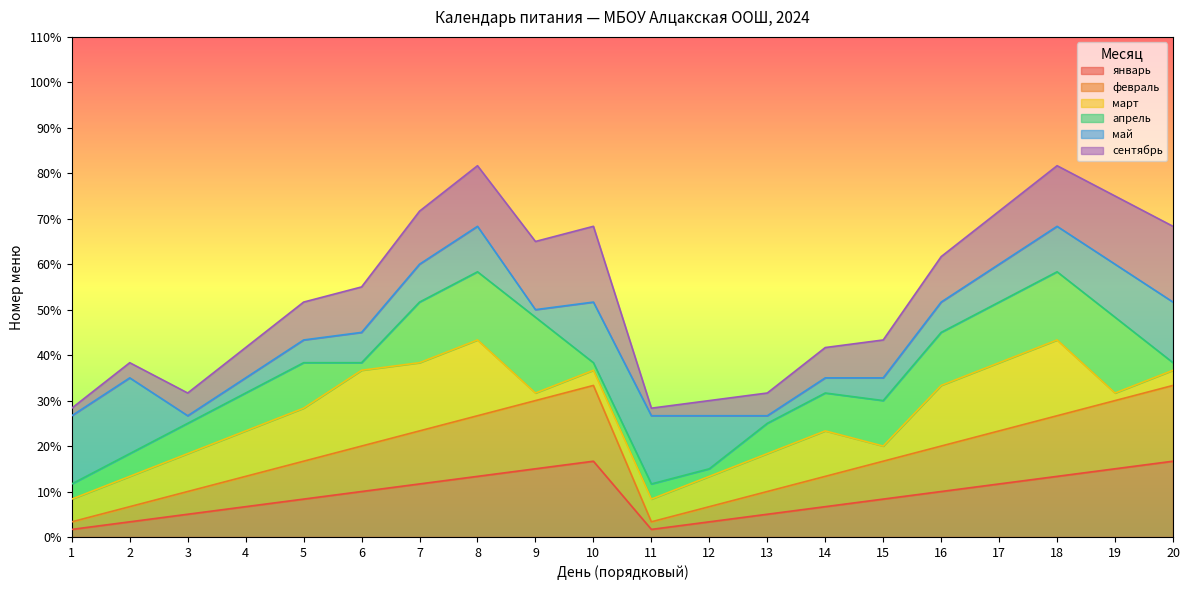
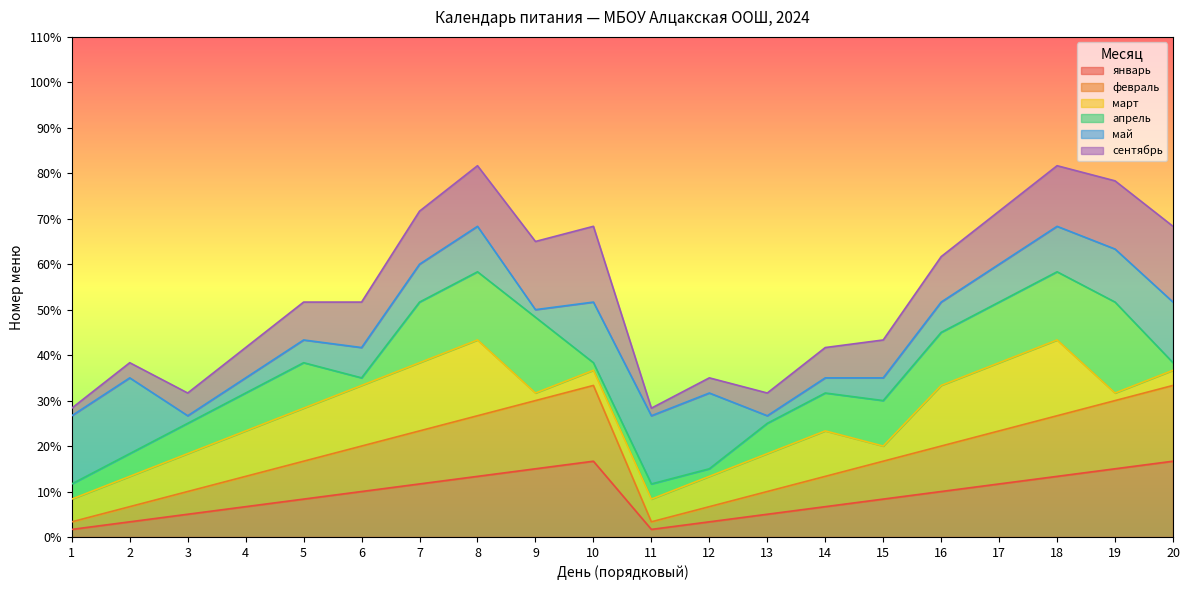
  {
    "март": {
      "1": "5%",
      "2": "7%",
      "3": "8%",
      "4": "10%",
      "5": "12%",
-     "6": "17%",
+     "6": "13%",
      "7": "15%",
      "8": "17%",
      "9": "2%",
      "10": "3%",
      "11": "5%",
      "12": "7%",
      "13": "8%",
      "14": "10%",
      "15": "3%",
      "16": "13%",
      "17": "15%",
      "18": "17%",
      "19": "2%",
      "20": "3%"
    },
    "апрель": {
      "1": "3%",
      "2": "5%",
      "3": "7%",
      "4": "8%",
      "5": "10%",
      "6": "2%",
      "7": "13%",
      "8": "15%",
      "9": "17%",
      "10": "2%",
      "11": "3%",
      "12": "2%",
      "13": "7%",
      "14": "8%",
      "15": "10%",
      "16": "12%",
      "17": "13%",
      "18": "15%",
-     "19": "17%",
+     "19": "20%",
      "20": "2%"
    },
    "май": {
      "1": "15%",
      "2": "17%",
      "3": "2%",
      "4": "3%",
      "5": "5%",
      "6": "7%",
      "7": "8%",
      "8": "10%",
      "9": "2%",
      "10": "13%",
      "11": "15%",
-     "12": "12%",
+     "12": "17%",
      "13": "2%",
      "14": "3%",
      "15": "5%",
      "16": "7%",
      "17": "8%",
      "18": "10%",
      "19": "12%",
      "20": "13%"
    },
    "сентябрь": {
      "1": "2%",
      "2": "3%",
      "3": "5%",
      "4": "7%",
      "5": "8%",
      "6": "10%",
      "7": "12%",
      "8": "13%",
      "9": "15%",
      "10": "17%",
      "11": "2%",
      "12": "3%",
      "13": "5%",
      "14": "7%",
      "15": "8%",
      "16": "10%",
      "17": "12%",
      "18": "13%",
      "19": "15%",
      "20": "17%"
    }
  }
